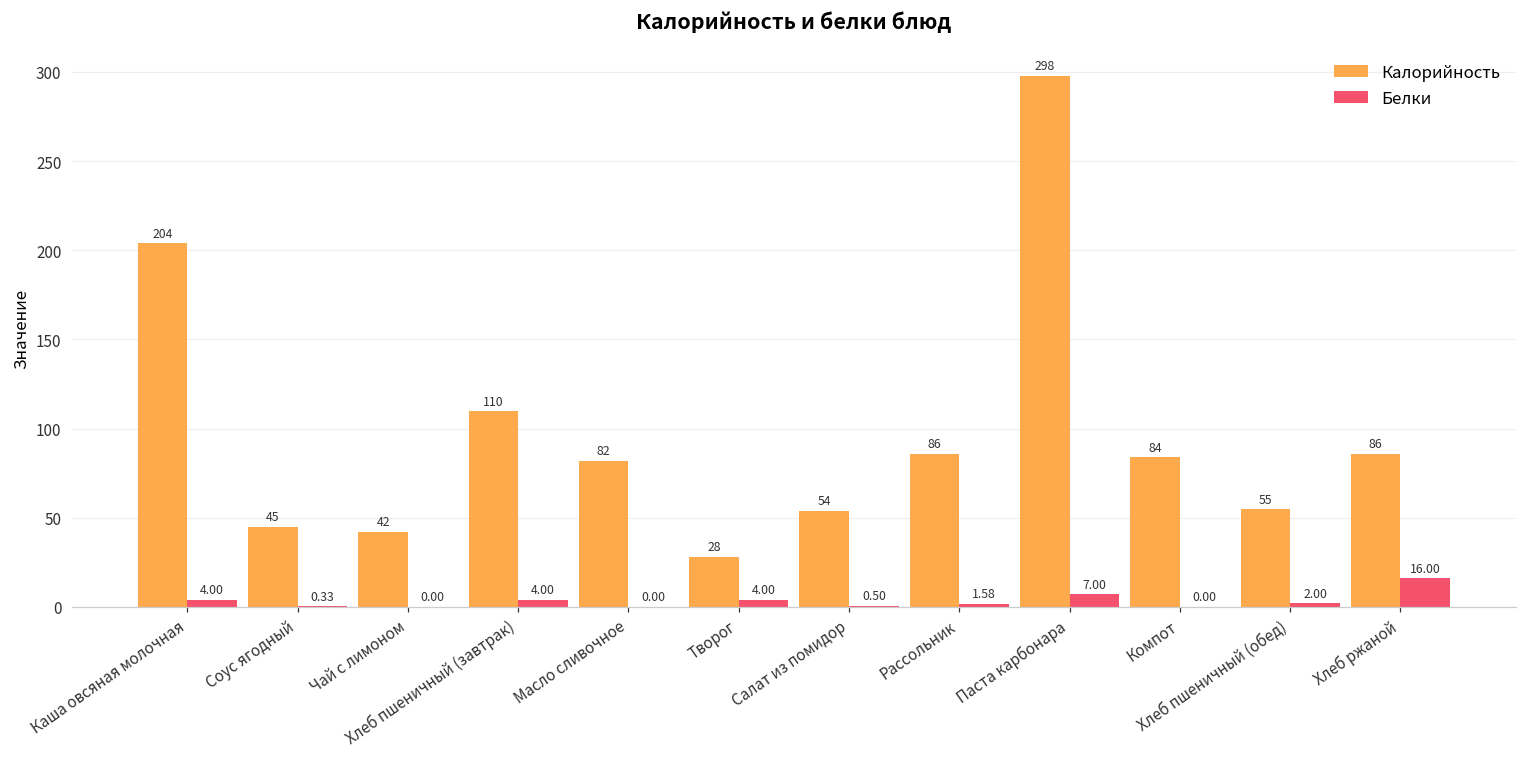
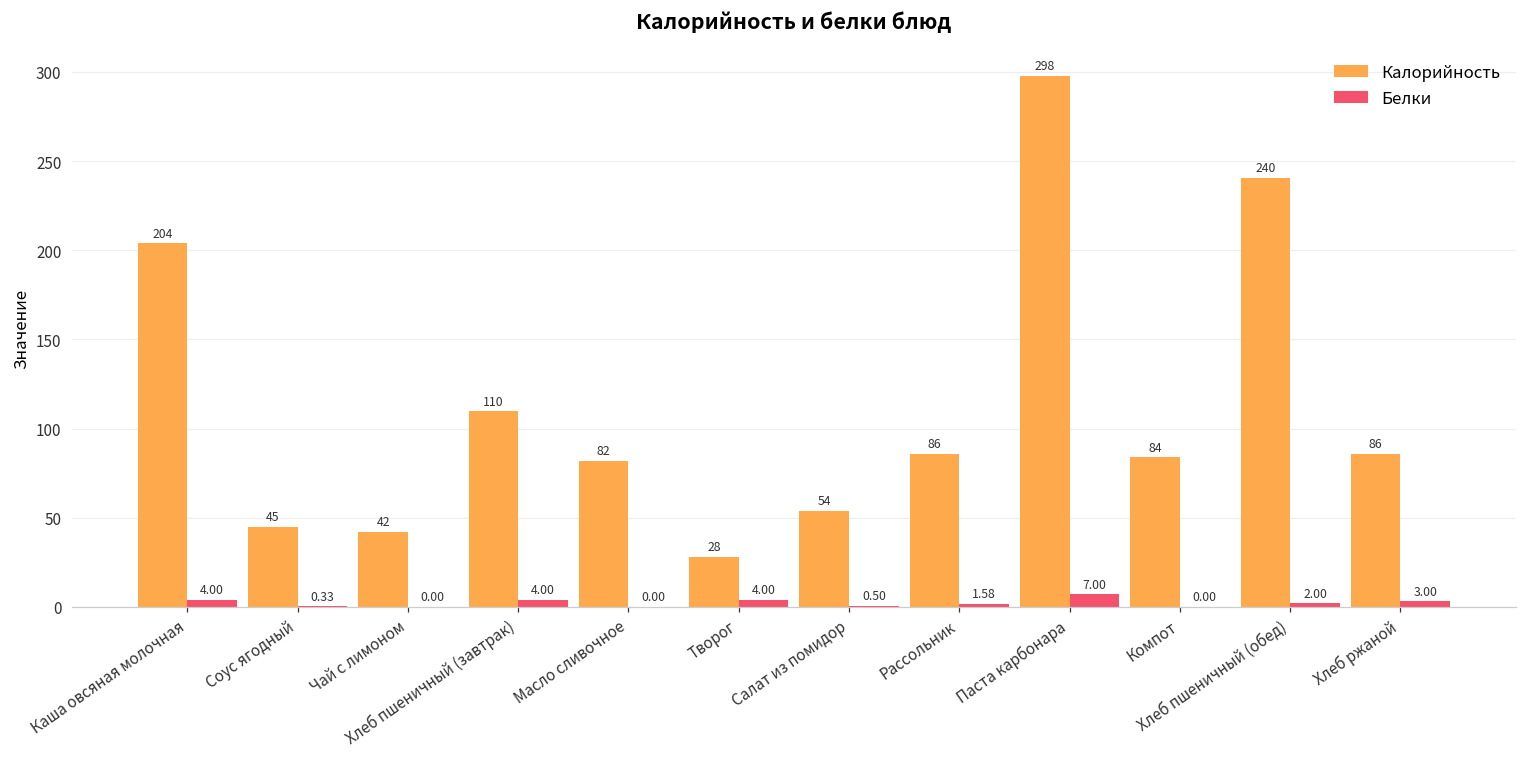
  {
    "Калорийность": {
      "Каша овсяная молочная": 204,
      "Соус ягодный": 45,
      "Чай с лимоном": 42,
      "Хлеб пшеничный (завтрак)": 110,
      "Масло сливочное": 82,
      "Творог": 28,
      "Салат из помидор": 54,
      "Рассольник": 86,
      "Паста карбонара": 298,
      "Компот": 84,
-     "Хлеб пшеничный (обед)": 55,
+     "Хлеб пшеничный (обед)": 240,
      "Хлеб ржаной": 86
    },
    "Белки": {
      "Каша овсяная молочная": 4.00,
      "Соус ягодный": 0.33,
      "Чай с лимоном": 0.00,
      "Хлеб пшеничный (завтрак)": 4.00,
      "Масло сливочное": 0.00,
      "Творог": 4.00,
      "Салат из помидор": 0.50,
      "Рассольник": 1.58,
      "Паста карбонара": 7.00,
      "Компот": 0.00,
      "Хлеб пшеничный (обед)": 2.00,
-     "Хлеб ржаной": 16.00
+     "Хлеб ржаной": 3.00
    }
  }
